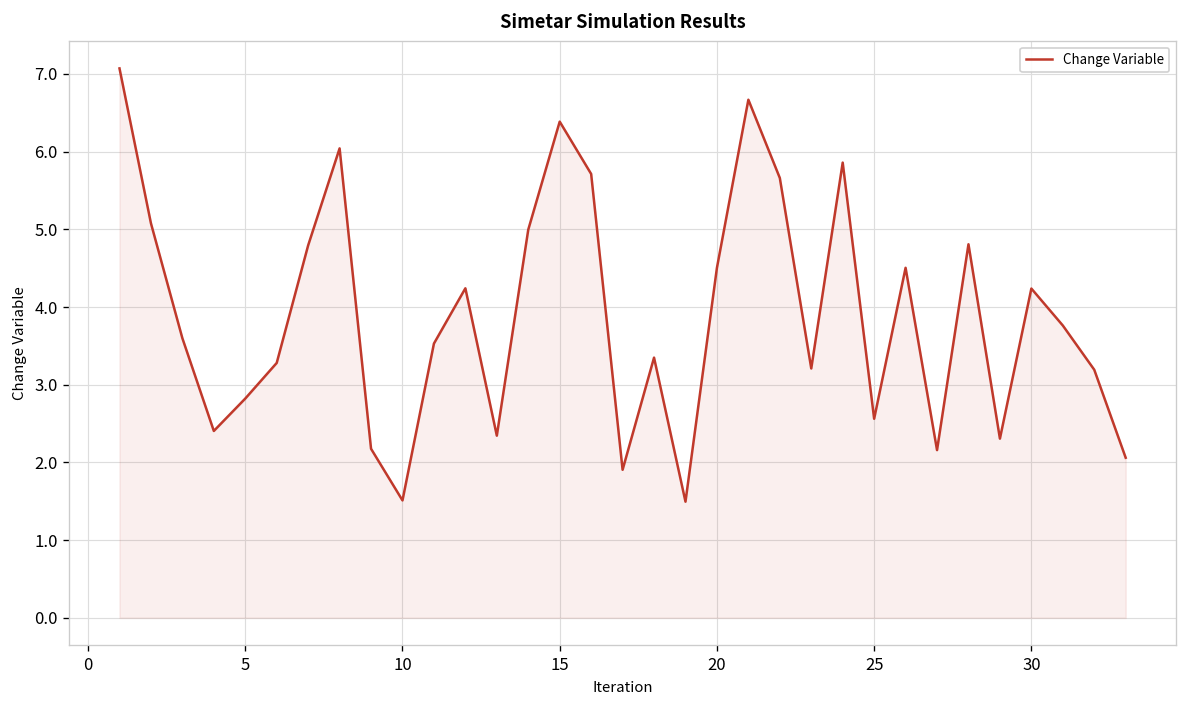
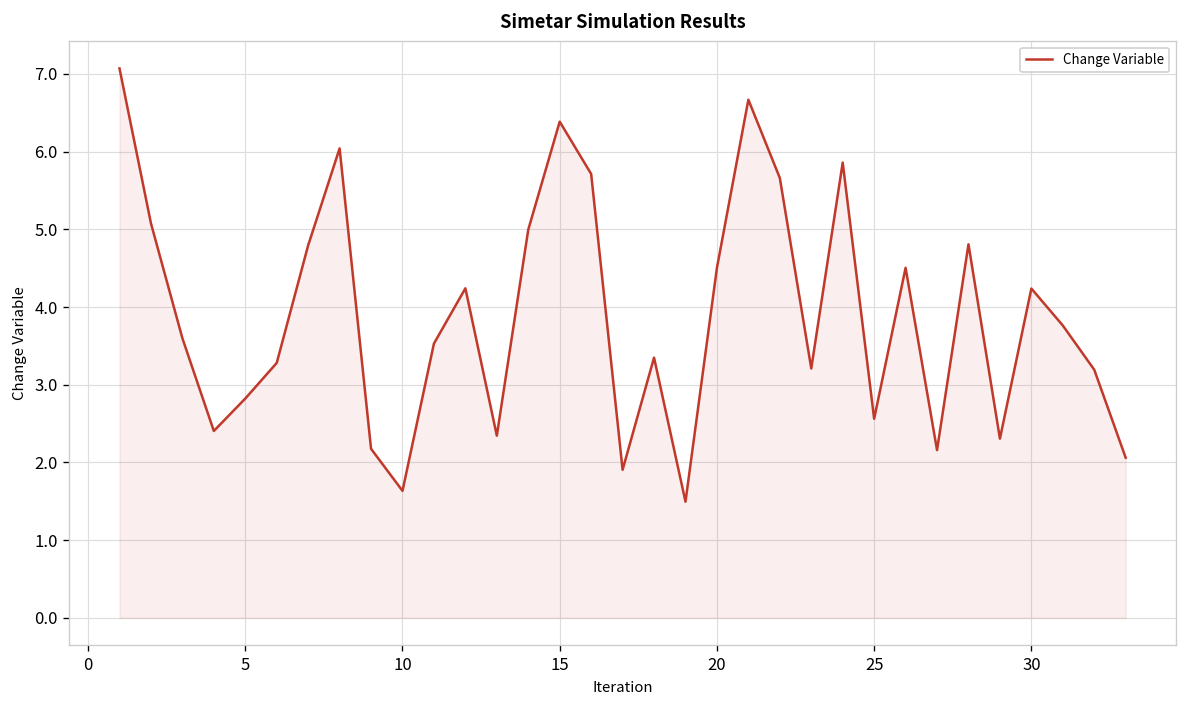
  {
    "5": 2.8,
-   "10": 1.5,
+   "10": 1.6,
    "15": 6.4,
    "20": 4.5,
    "25": 2.6,
    "30": 4.2
  }
